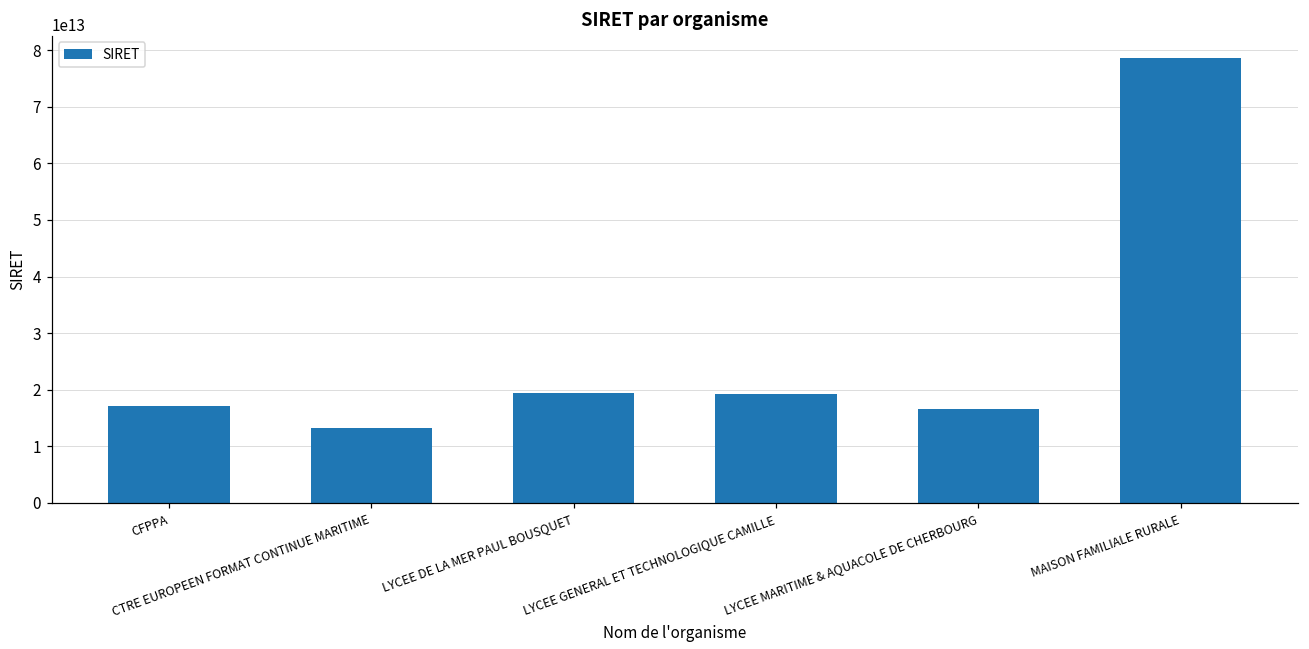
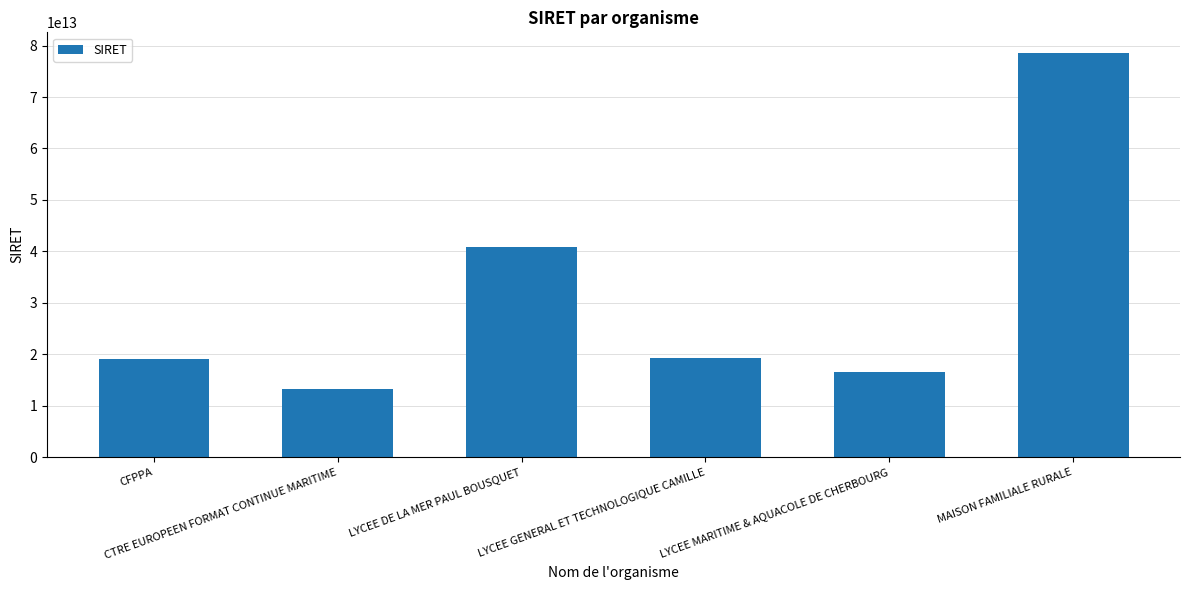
  {
-   "CFPPA": 17000000000000,
+   "CFPPA": 19000000000000,
    "CTRE EUROPEEN FORMAT CONTINUE MARITIME": 13000000000000,
-   "LYCEE DE LA MER PAUL BOUSQUET": 19000000000000,
+   "LYCEE DE LA MER PAUL BOUSQUET": 41000000000000,
    "LYCEE GENERAL ET TECHNOLOGIQUE CAMILLE": 19000000000000,
    "LYCEE MARITIME & AQUACOLE DE CHERBOURG": 17000000000000,
    "MAISON FAMILIALE RURALE": 79000000000000
  }
